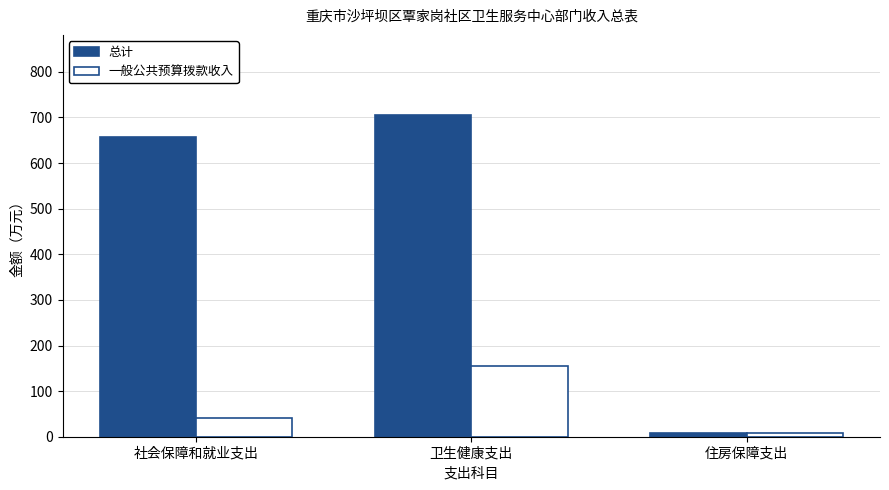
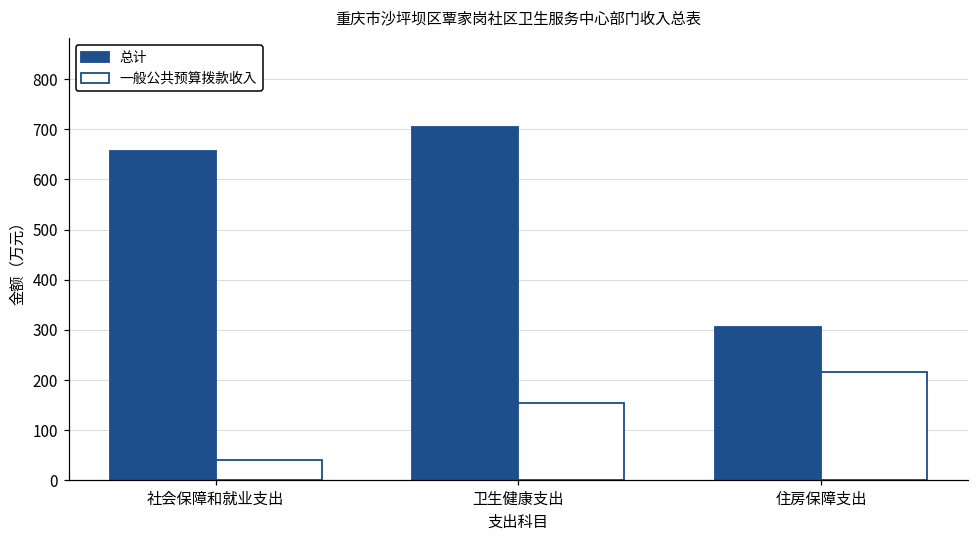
  {
    "总计": {
      "社会保障和就业支出": 660,
      "卫生健康支出": 700,
-     "住房保障支出": 10
+     "住房保障支出": 310
    },
    "一般公共预算拨款收入": {
      "社会保障和就业支出": 40,
      "卫生健康支出": 150,
-     "住房保障支出": 10
+     "住房保障支出": 220
    }
  }
